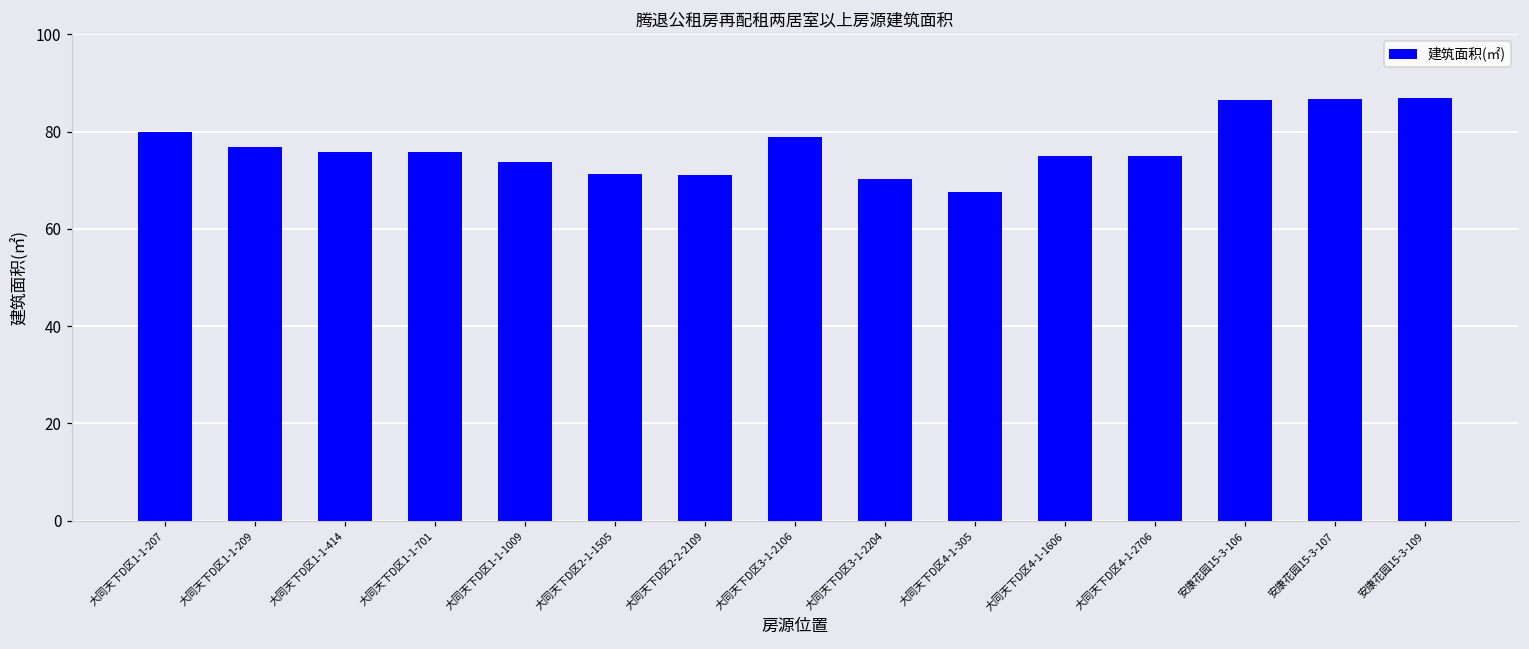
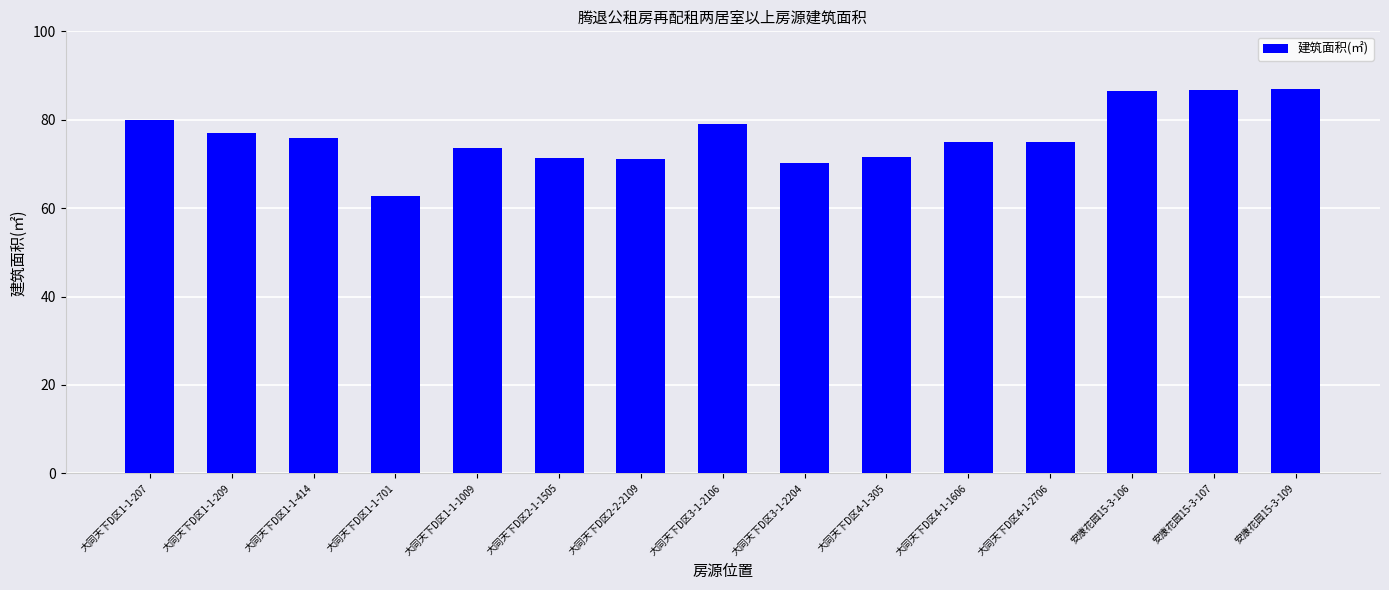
  {
    "大同天下D区1-1-207": 80,
    "大同天下D区1-1-209": 77,
    "大同天下D区1-1-414": 76,
-   "大同天下D区1-1-701": 76,
+   "大同天下D区1-1-701": 63,
    "大同天下D区1-1-1009": 74,
    "大同天下D区2-1-1505": 71,
    "大同天下D区2-2-2109": 71,
    "大同天下D区3-1-2106": 79,
    "大同天下D区3-1-2204": 70,
-   "大同天下D区4-1-305": 68,
+   "大同天下D区4-1-305": 72,
    "大同天下D区4-1-1606": 75,
    "大同天下D区4-1-2706": 75,
    "安康花园15-3-106": 86,
    "安康花园15-3-107": 87,
    "安康花园15-3-109": 87
  }
